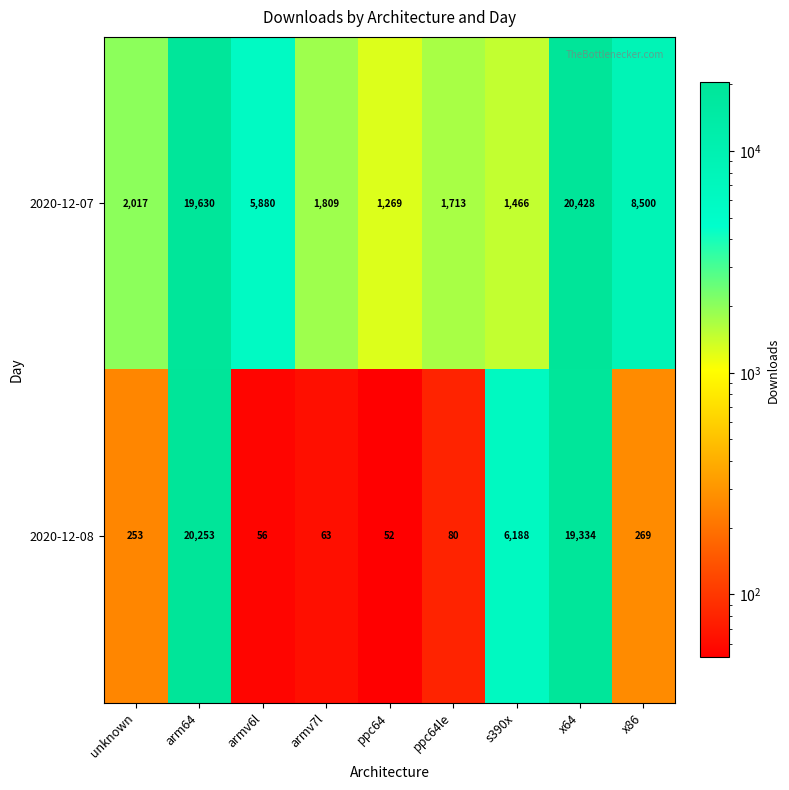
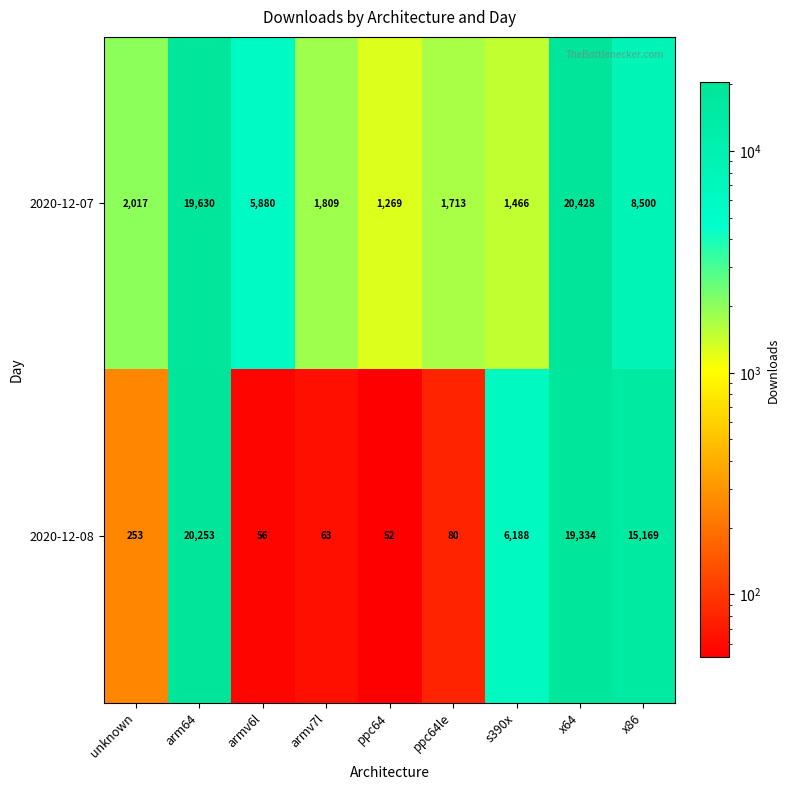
  {
    "2020-12-07": {
      "unknown": "2,017",
      "arm64": "19,630",
      "armv6l": "5,880",
      "armv7l": "1,809",
      "ppc64": "1,269",
      "ppc64le": "1,713",
      "s390x": "1,466",
      "x64": "20,428"
    },
    "2020-12-08": {
      "unknown": "253",
      "arm64": "20,253",
      "armv6l": "56",
      "armv7l": "63",
      "ppc64": "52",
      "ppc64le": "80",
      "s390x": "6,188",
      "x64": "19,334",
-     "x86": "269"
+     "x86": "15,169"
    }
  }
